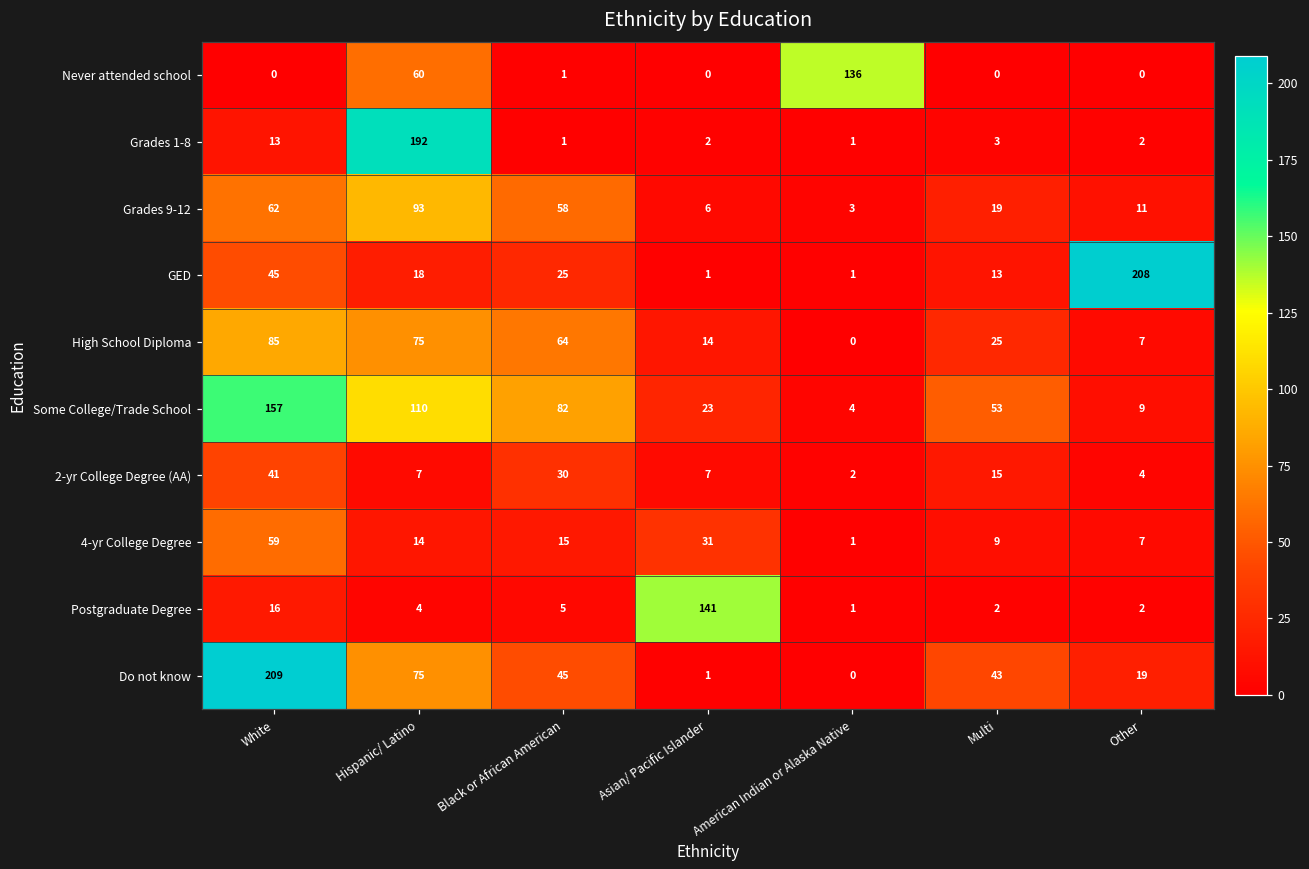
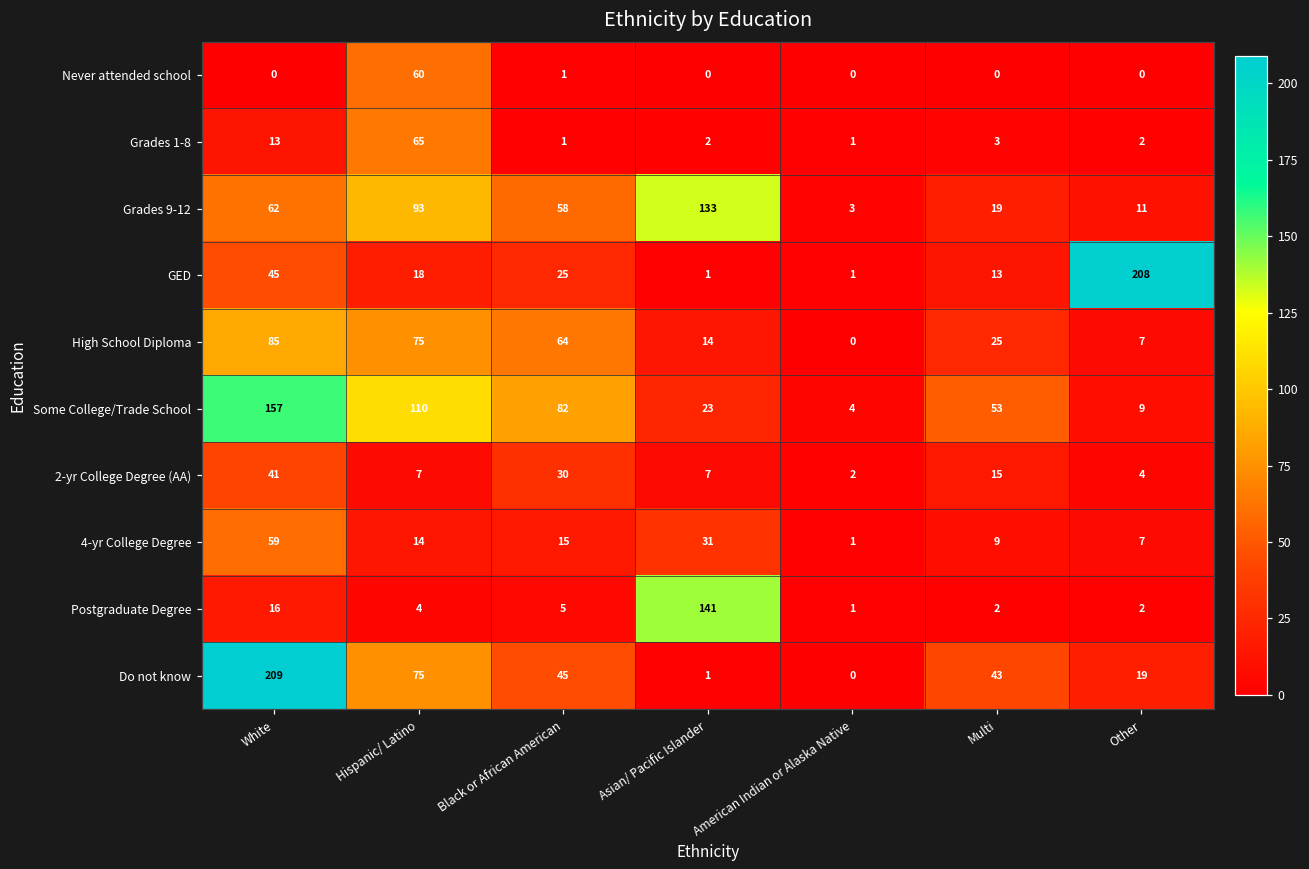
  {
    "Never attended school": {
      "White": 0,
      "Hispanic/ Latino": 60,
      "Black or African American": 1,
      "Asian/ Pacific Islander": 0,
-     "American Indian or Alaska Native": 136,
+     "American Indian or Alaska Native": 0,
      "Multi": 0,
      "Other": 0
    },
    "Grades 1-8": {
      "White": 13,
-     "Hispanic/ Latino": 192,
+     "Hispanic/ Latino": 65,
      "Black or African American": 1,
      "Asian/ Pacific Islander": 2,
      "American Indian or Alaska Native": 1,
      "Multi": 3,
      "Other": 2
    },
    "Grades 9-12": {
      "White": 62,
      "Hispanic/ Latino": 93,
      "Black or African American": 58,
-     "Asian/ Pacific Islander": 6,
+     "Asian/ Pacific Islander": 133,
      "American Indian or Alaska Native": 3,
      "Multi": 19,
      "Other": 11
    },
    "GED": {
      "White": 45,
      "Hispanic/ Latino": 18,
      "Black or African American": 25,
      "Asian/ Pacific Islander": 1,
      "American Indian or Alaska Native": 1,
      "Multi": 13,
      "Other": 208
    },
    "High School Diploma": {
      "White": 85,
      "Hispanic/ Latino": 75,
      "Black or African American": 64,
      "Asian/ Pacific Islander": 14,
      "American Indian or Alaska Native": 0,
      "Multi": 25,
      "Other": 7
    },
    "Some College/Trade School": {
      "White": 157,
      "Hispanic/ Latino": 110,
      "Black or African American": 82,
      "Asian/ Pacific Islander": 23,
      "American Indian or Alaska Native": 4,
      "Multi": 53,
      "Other": 9
    },
    "2-yr College Degree (AA)": {
      "White": 41,
      "Hispanic/ Latino": 7,
      "Black or African American": 30,
      "Asian/ Pacific Islander": 7,
      "American Indian or Alaska Native": 2,
      "Multi": 15,
      "Other": 4
    },
    "4-yr College Degree": {
      "White": 59,
      "Hispanic/ Latino": 14,
      "Black or African American": 15,
      "Asian/ Pacific Islander": 31,
      "American Indian or Alaska Native": 1,
      "Multi": 9,
      "Other": 7
    },
    "Postgraduate Degree": {
      "White": 16,
      "Hispanic/ Latino": 4,
      "Black or African American": 5,
      "Asian/ Pacific Islander": 141,
      "American Indian or Alaska Native": 1,
      "Multi": 2,
      "Other": 2
    },
    "Do not know": {
      "White": 209,
      "Hispanic/ Latino": 75,
      "Black or African American": 45,
      "Asian/ Pacific Islander": 1,
      "American Indian or Alaska Native": 0,
      "Multi": 43,
      "Other": 19
    }
  }
